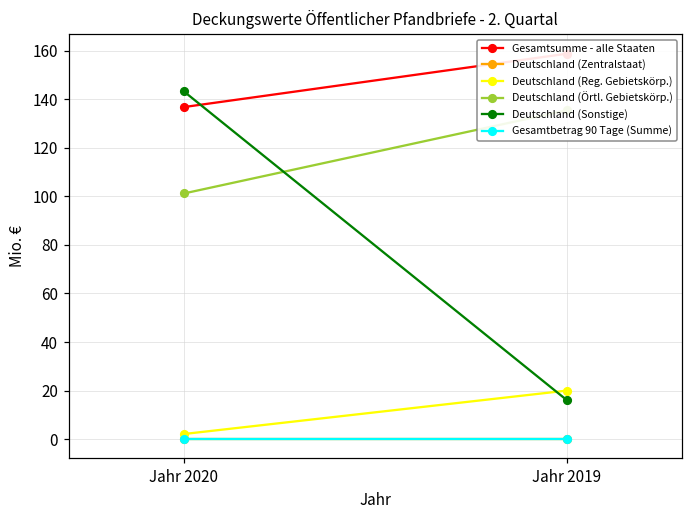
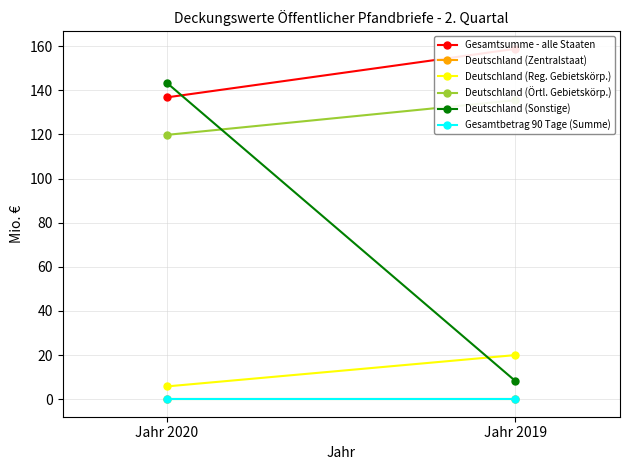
  {
    "Gesamtsumme - alle Staaten": {
      "Jahr 2020": 137
    },
    "Gesamtbetrag 90 Tage (Summe)": {
      "Jahr 2020": 0,
      "Jahr 2019": 0
    },
    "Deutschland (Reg. Gebietskörp.)": {
-     "Jahr 2020": 2,
+     "Jahr 2020": 6,
      "Jahr 2019": 20
    },
    "Deutschland (Örtl. Gebietskörp.)": {
-     "Jahr 2020": 101
+     "Jahr 2020": 120
    },
    "Deutschland (Sonstige)": {
      "Jahr 2020": 143,
-     "Jahr 2019": 16
+     "Jahr 2019": 8
    }
  }
